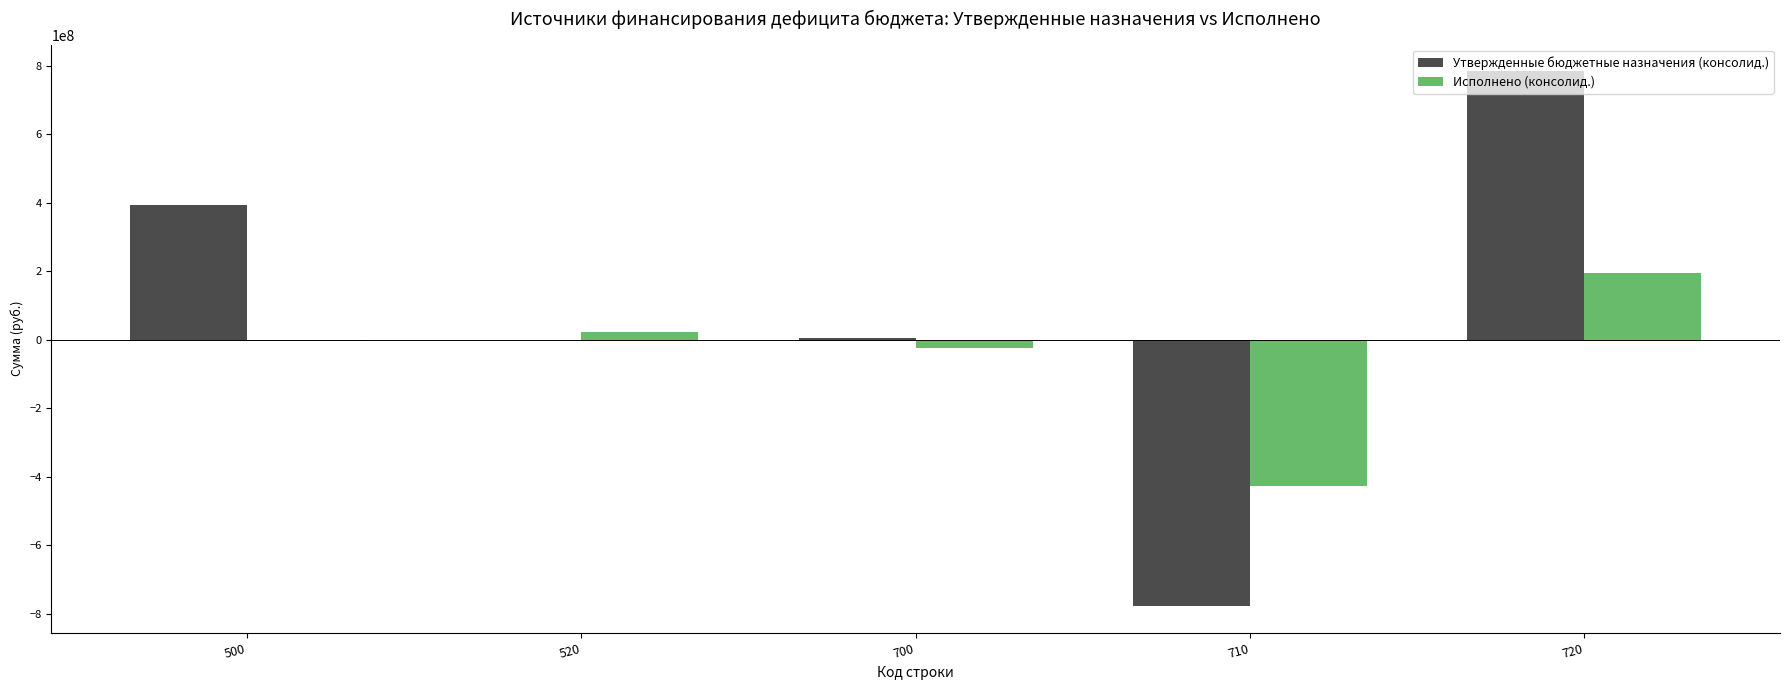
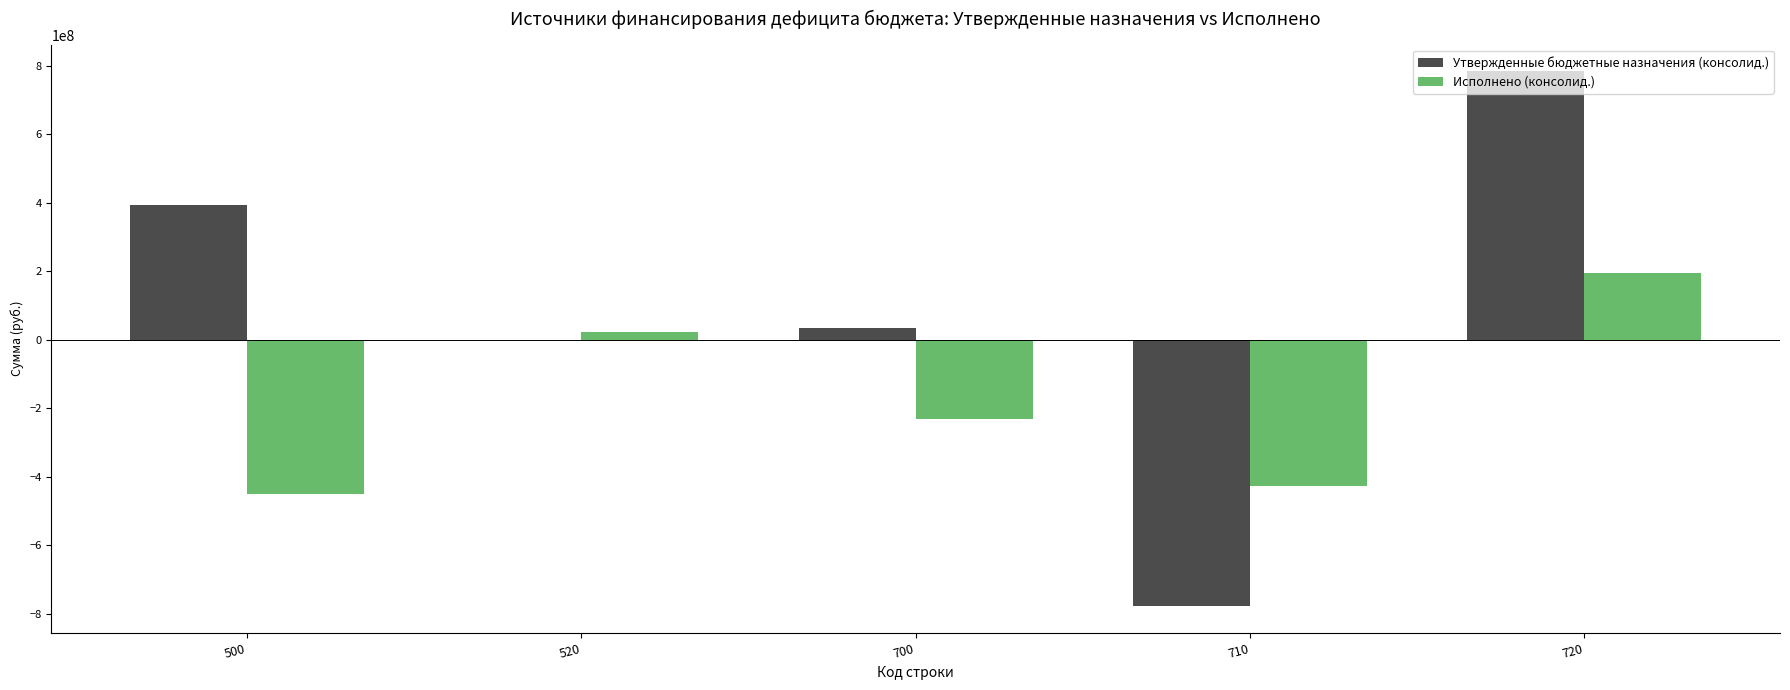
  {
    "Утвержденные бюджетные назначения (консолид.)": {
      "500": 390000000,
      "520": 0,
-     "700": 10000000,
+     "700": 30000000,
      "710": -780000000
    },
    "Исполнено (консолид.)": {
-     "500": 0,
+     "500": -450000000,
      "520": 20000000,
-     "700": -20000000,
+     "700": -230000000,
      "710": -430000000,
      "720": 190000000
    }
  }
